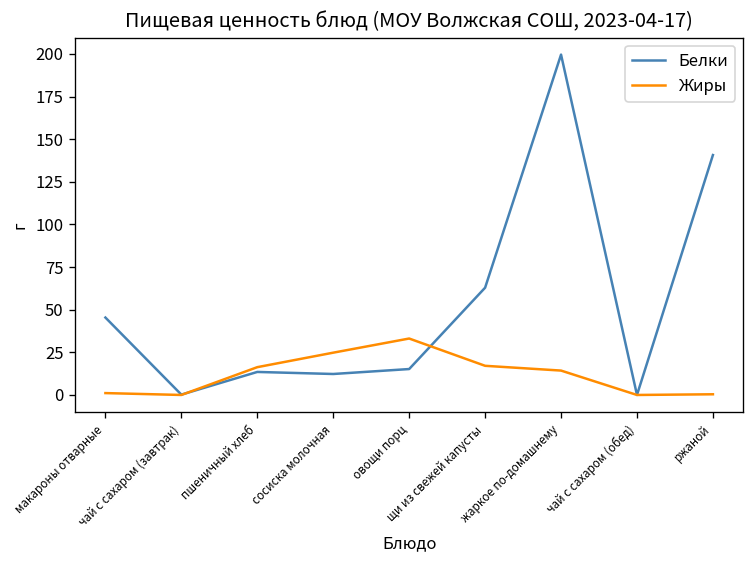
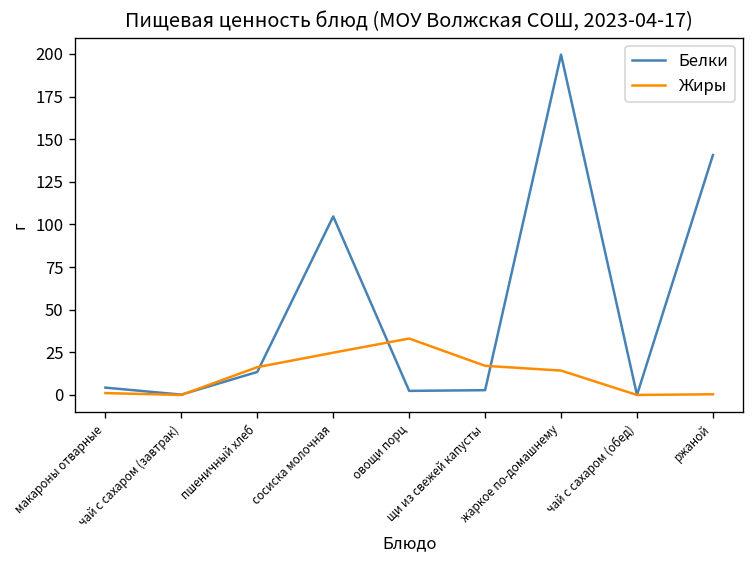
  {
    "Белки": {
-     "макароны отварные": 45,
+     "макароны отварные": 4,
      "пшеничный хлеб": 14,
-     "сосиска молочная": 12,
-     "овощи порц": 15,
-     "щи из свежей капусты": 63,
+     "сосиска молочная": 105,
+     "овощи порц": 2,
+     "щи из свежей капусты": 3,
      "жаркое по-домашнему": 200,
      "ржаной": 141
    },
    "Жиры": {
      "макароны отварные": 1,
      "пшеничный хлеб": 16,
      "сосиска молочная": 25,
      "овощи порц": 33,
      "щи из свежей капусты": 17,
      "жаркое по-домашнему": 14,
      "ржаной": 0
    }
  }
